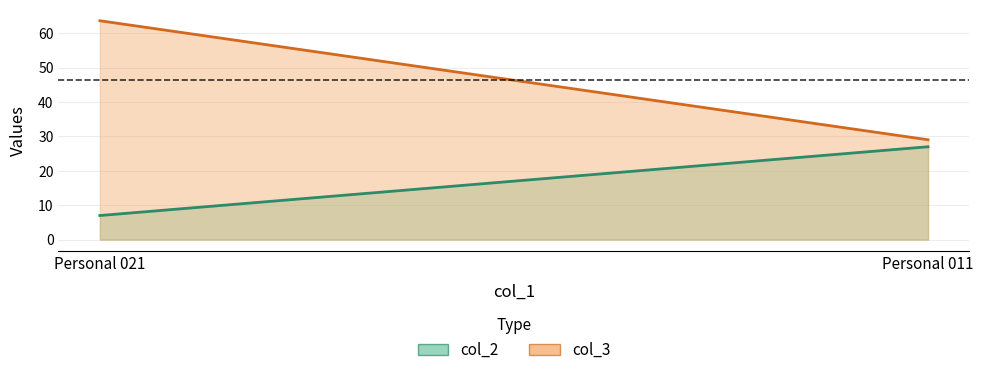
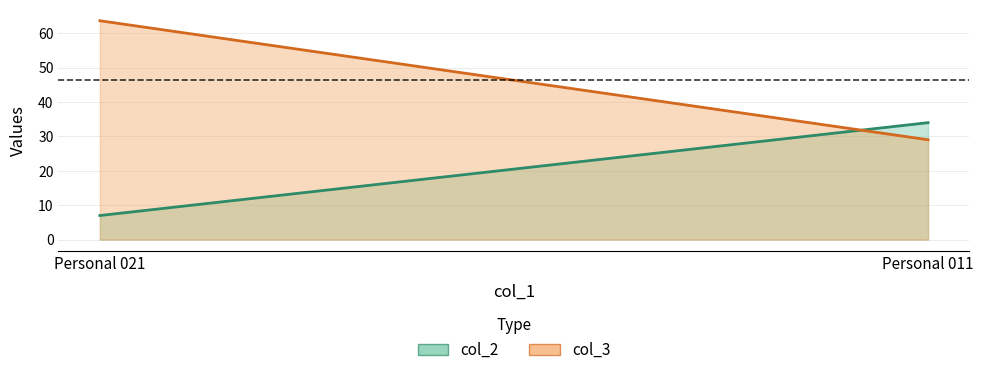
  {
    "col_2": {
      "Personal 021": 7,
-     "Personal 011": 27
+     "Personal 011": 34
    },
    "col_3": {
      "Personal 021": 64,
      "Personal 011": 29
    }
  }
